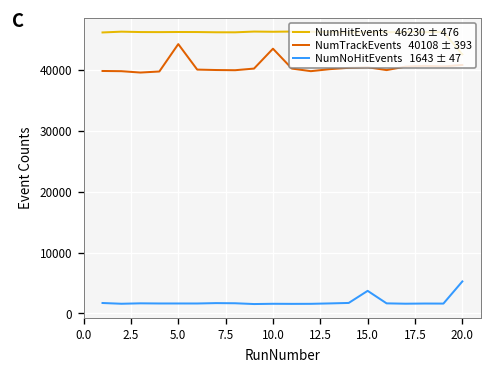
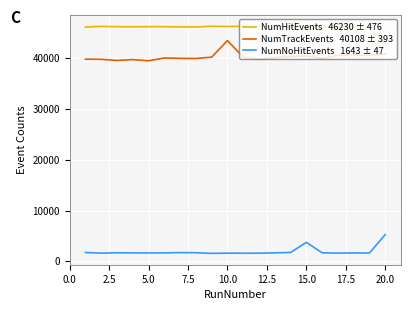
  {
    "NumHitEvents 46230 ± 476": {
      "5.0": 46000,
      "10.0": 46000
    },
    "NumTrackEvents 40108 ± 393": {
-     "5.0": 44000,
+     "5.0": 40000,
      "10.0": 44000
    },
    "NumNoHitEvents 1643 ± 47": {
      "5.0": 2000,
      "10.0": 2000,
      "15.0": 4000,
      "20.0": 5000
    }
  }
